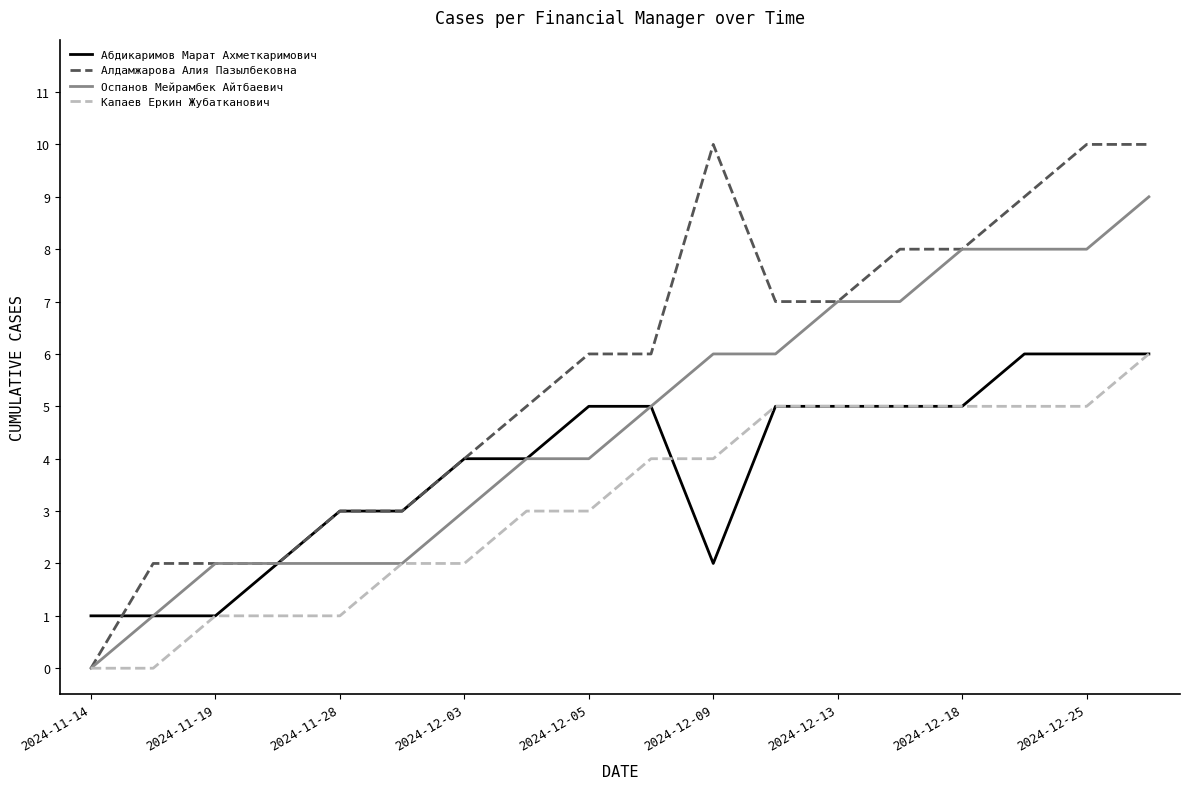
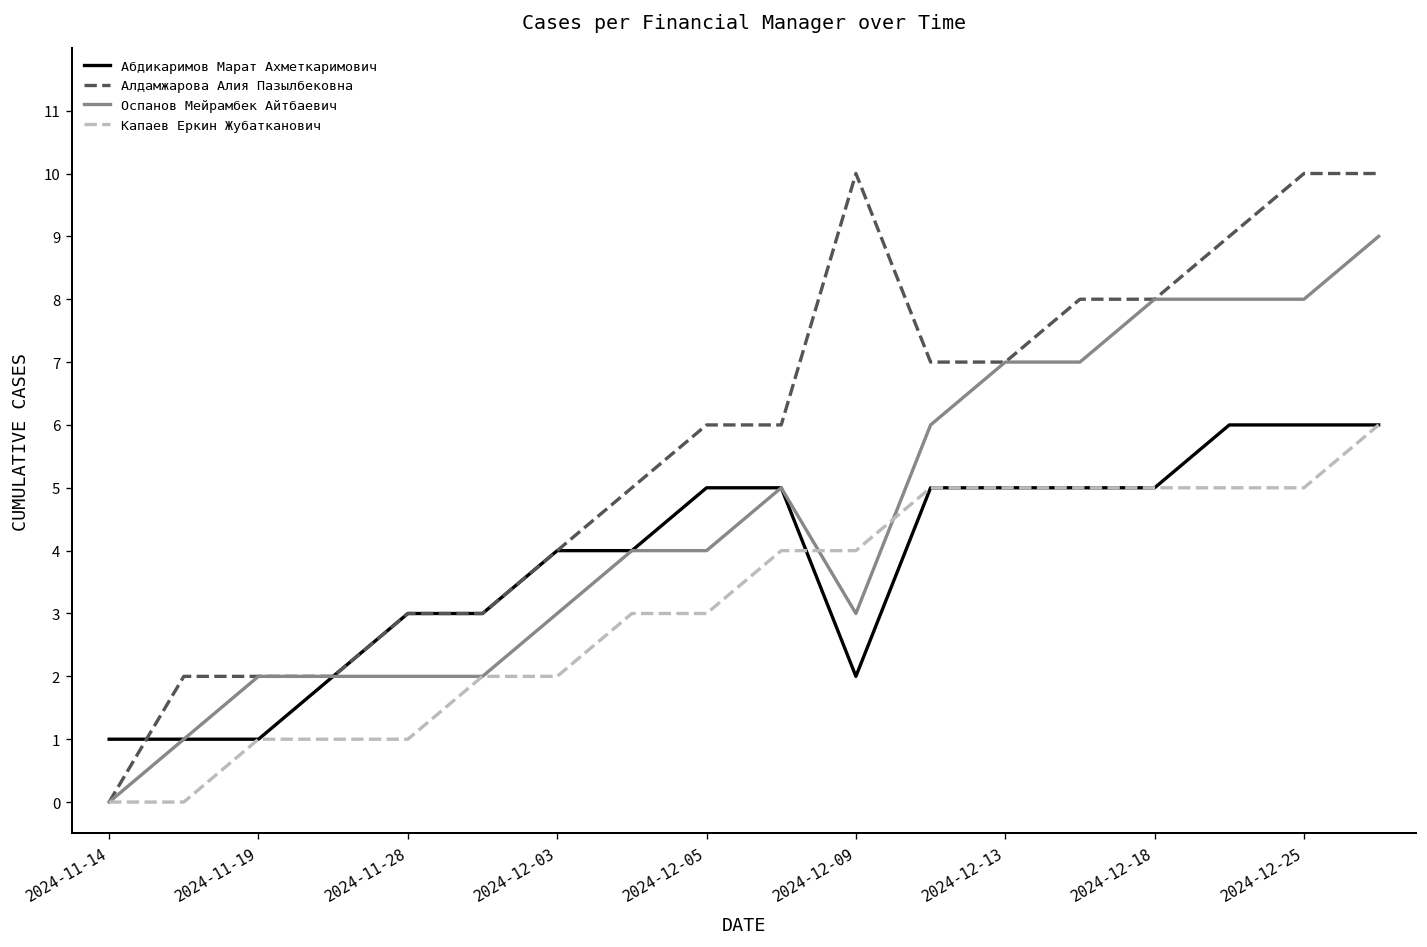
  {
    "Абдикаримов Марат Ахметкаримович": {
      "2024-11-14": 1,
      "2024-12-05": 5,
      "2024-12-09": 2,
      "2024-12-25": 6
    },
    "Алдамжарова Алия Пазылбековна": {
      "2024-12-05": 6,
      "2024-12-09": 10,
      "2024-12-25": 10
    },
    "Оспанов Мейрамбек Айтбаевич": {
      "2024-11-28": 2,
      "2024-12-03": 3,
      "2024-12-05": 4,
-     "2024-12-09": 6,
+     "2024-12-09": 3,
      "2024-12-25": 8
    },
    "Капаев Еркин Жубатканович": {
      "2024-11-28": 1,
      "2024-12-03": 2,
      "2024-12-05": 3,
      "2024-12-09": 4,
      "2024-12-25": 5
    }
  }
